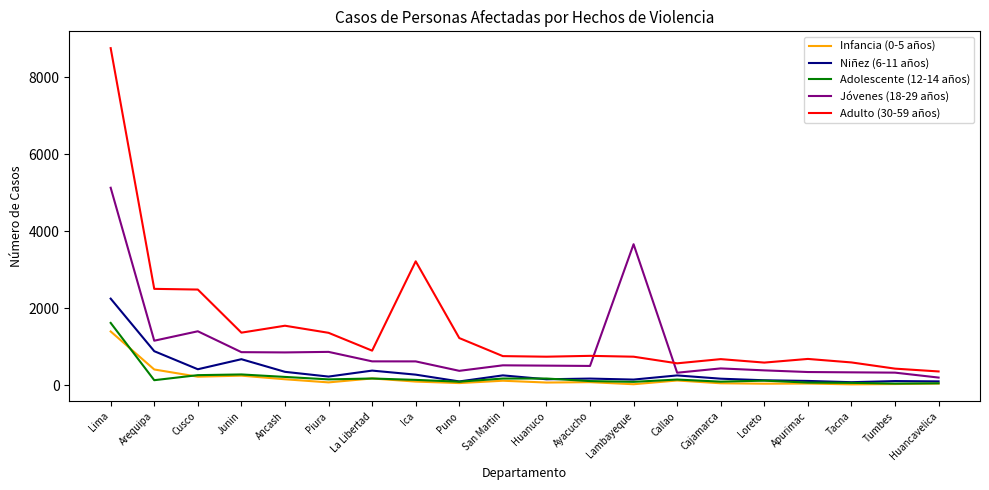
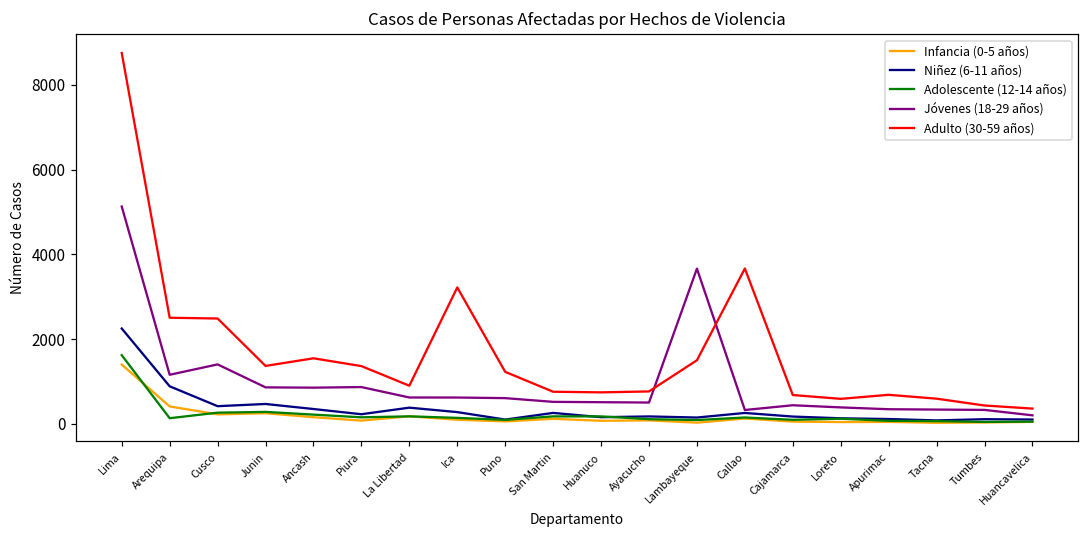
  {
    "Infancia (0-5 años)": {
      "Lima": 1400,
      "Arequipa": 400,
      "Piura": 100,
      "Huanuco": 100,
      "Loreto": 0
    },
    "Niñez (6-11 años)": {
      "Lima": 2300,
      "Arequipa": 900,
      "Cusco": 400,
-     "Junin": 700,
+     "Junin": 500,
      "Ancash": 400,
      "Piura": 200,
      "La Libertad": 400,
      "Ica": 300,
      "San Martin": 300,
      "Callao": 300,
      "Cajamarca": 200
    },
    "Adolescente (12-14 años)": {
      "Lima": 1600,
      "Arequipa": 100,
      "Piura": 200
    },
    "Jóvenes (18-29 años)": {
      "Lima": 5100,
      "Arequipa": 1200,
      "Cusco": 1400,
      "Junin": 900,
      "Ancash": 900,
      "Piura": 900,
      "La Libertad": 600,
      "Ica": 600,
-     "Puno": 400,
+     "Puno": 600,
      "San Martin": 500,
      "Huanuco": 500,
      "Ayacucho": 500,
      "Lambayeque": 3700,
      "Callao": 300,
      "Cajamarca": 400,
      "Loreto": 400,
      "Apurimac": 300,
      "Tacna": 300,
      "Tumbes": 300,
      "Huancavelica": 200
    },
    "Adulto (30-59 años)": {
      "Lima": 8800,
      "Arequipa": 2500,
      "Cusco": 2500,
      "Junin": 1400,
      "Ancash": 1500,
      "Piura": 1400,
      "La Libertad": 900,
      "Ica": 3200,
      "Puno": 1200,
      "San Martin": 800,
      "Huanuco": 700,
      "Ayacucho": 800,
-     "Lambayeque": 700,
-     "Callao": 600,
+     "Lambayeque": 1500,
+     "Callao": 3700,
      "Cajamarca": 700,
      "Loreto": 600,
      "Apurimac": 700,
      "Tacna": 600,
      "Tumbes": 400,
      "Huancavelica": 400
    }
  }
